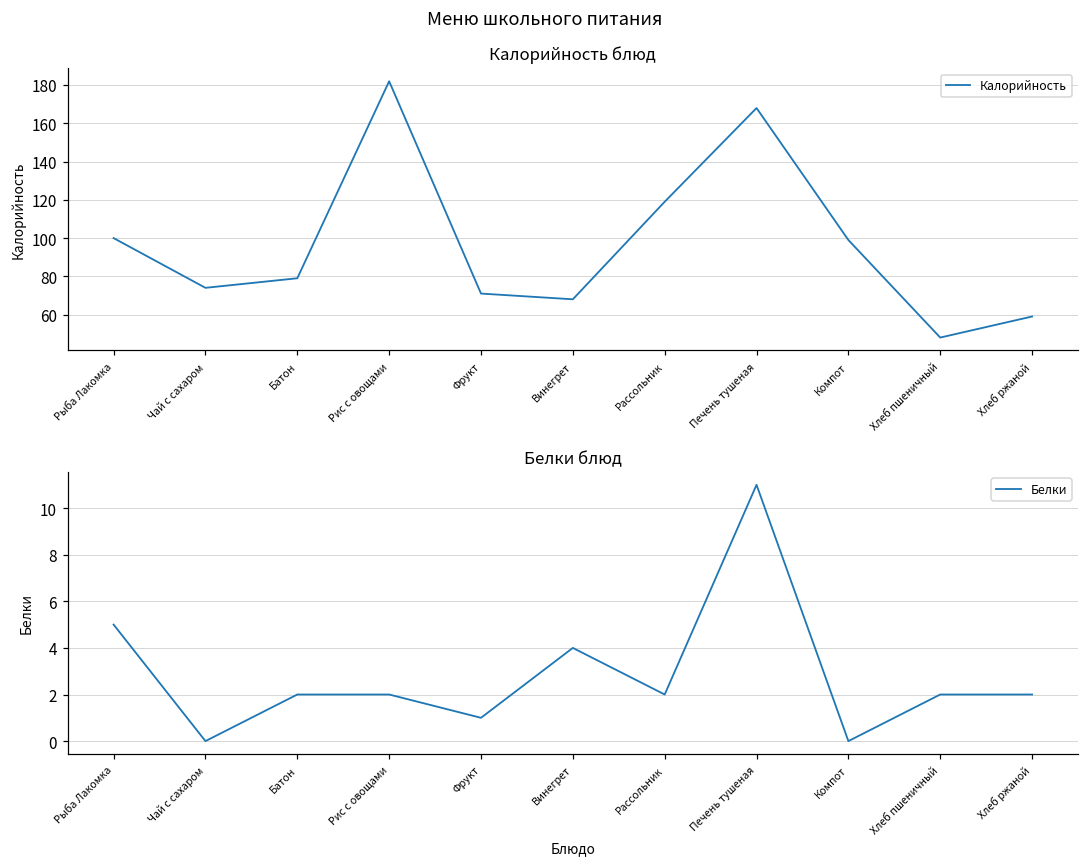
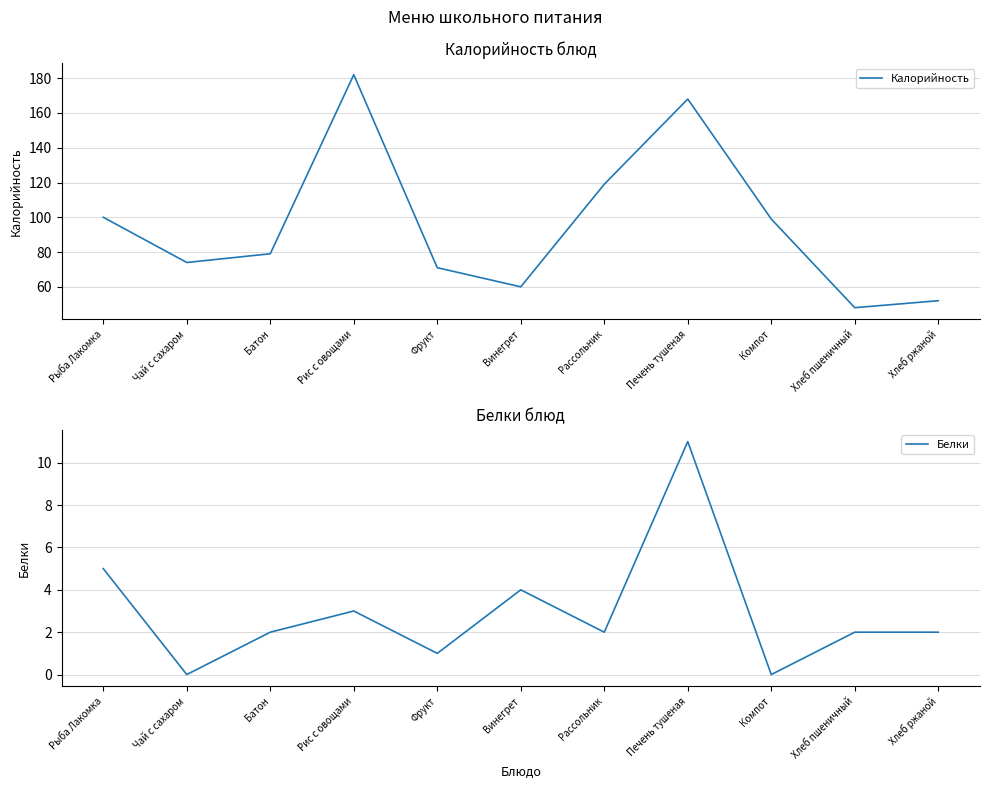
  {
    "Калорийность блюд": {
      "Рыба Лакомка": 100,
      "Чай с сахаром": 74,
      "Батон": 79,
      "Рис с овощами": 182,
      "Фрукт": 71,
-     "Винегрет": 68,
+     "Винегрет": 60,
      "Рассольник": 119,
      "Печень тушеная": 168,
      "Компот": 99,
      "Хлеб пшеничный": 48,
-     "Хлеб ржаной": 59
+     "Хлеб ржаной": 52
    },
    "Белки блюд": {
      "Рыба Лакомка": 5,
      "Чай с сахаром": 0,
      "Батон": 2,
-     "Рис с овощами": 2,
+     "Рис с овощами": 3,
      "Фрукт": 1,
      "Винегрет": 4,
      "Рассольник": 2,
      "Печень тушеная": 11,
      "Компот": 0,
      "Хлеб пшеничный": 2,
      "Хлеб ржаной": 2
    }
  }
